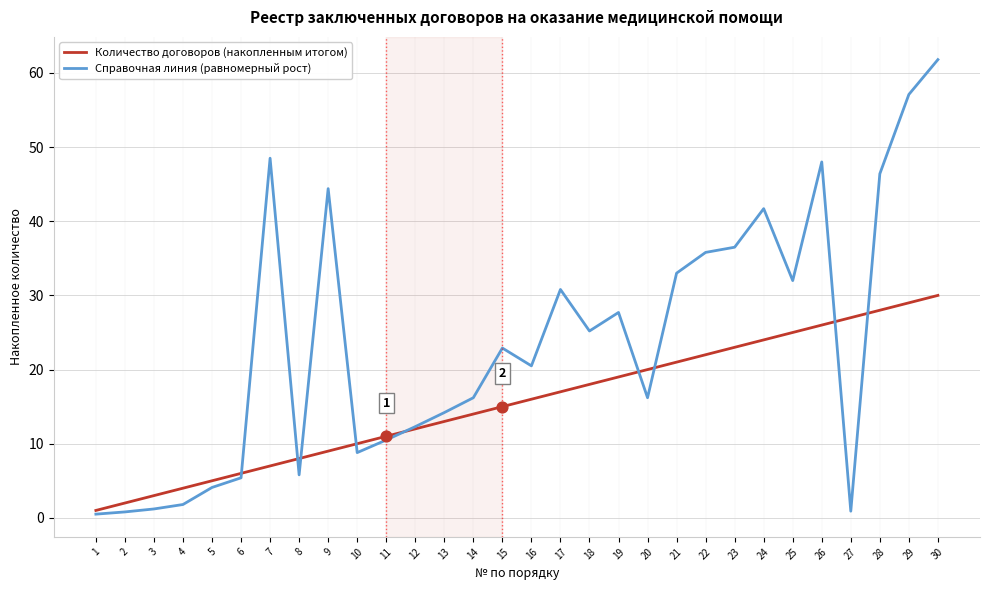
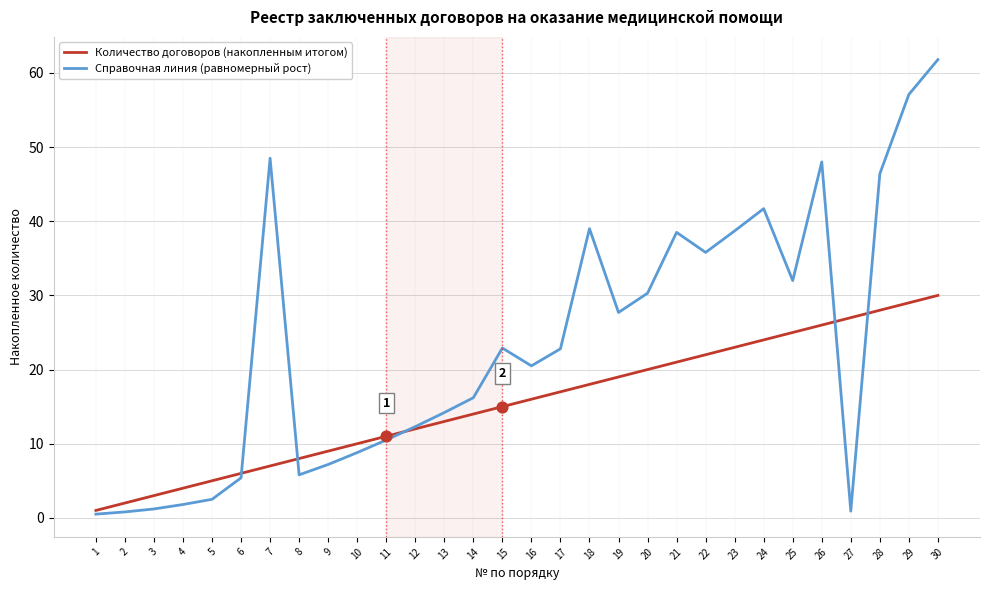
  {
    "Справочная линия (равномерный рост)": {
      "1": 1,
      "2": 1,
      "3": 1,
      "4": 2,
-     "5": 4,
+     "5": 3,
      "6": 5,
      "7": 49,
      "8": 6,
-     "9": 44,
+     "9": 7,
      "10": 9,
      "11": 11,
      "13": 14,
      "14": 16,
      "16": 21,
-     "17": 31,
-     "18": 25,
+     "17": 23,
+     "18": 39,
      "19": 28,
-     "20": 16,
-     "21": 33,
+     "20": 30,
+     "21": 39,
      "22": 36,
-     "23": 37,
+     "23": 39,
      "24": 42,
      "25": 32,
      "26": 48,
      "27": 1,
      "28": 46,
      "29": 57,
      "30": 62
    }
  }
